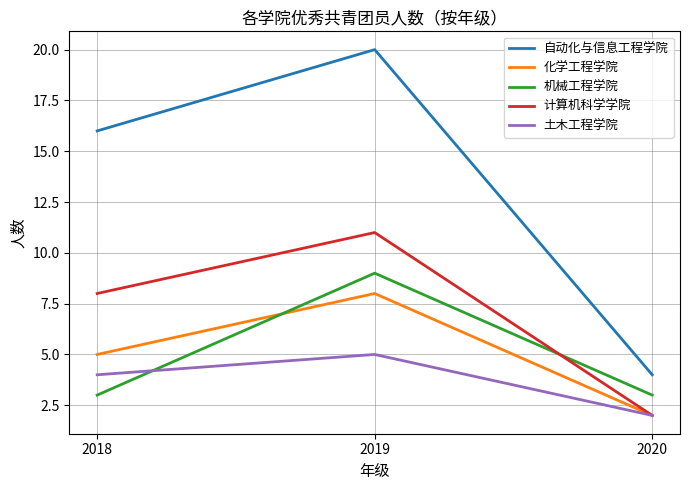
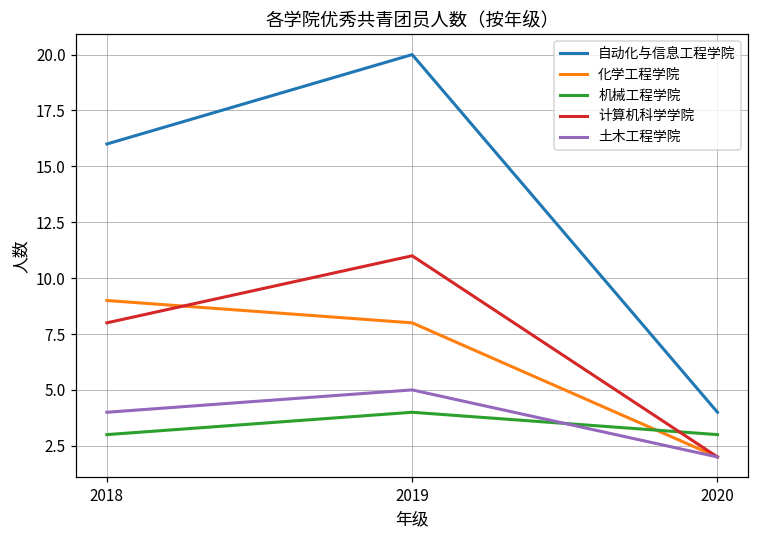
  {
    "自动化与信息工程学院": {
      "2018": 16,
      "2019": 20,
      "2020": 4
    },
    "化学工程学院": {
-     "2018": 5,
+     "2018": 9,
      "2019": 8
    },
    "机械工程学院": {
      "2018": 3,
-     "2019": 9,
+     "2019": 4,
      "2020": 3
    },
    "计算机科学学院": {
      "2018": 8,
      "2019": 11
    },
    "土木工程学院": {
      "2018": 4,
      "2019": 5
    }
  }
